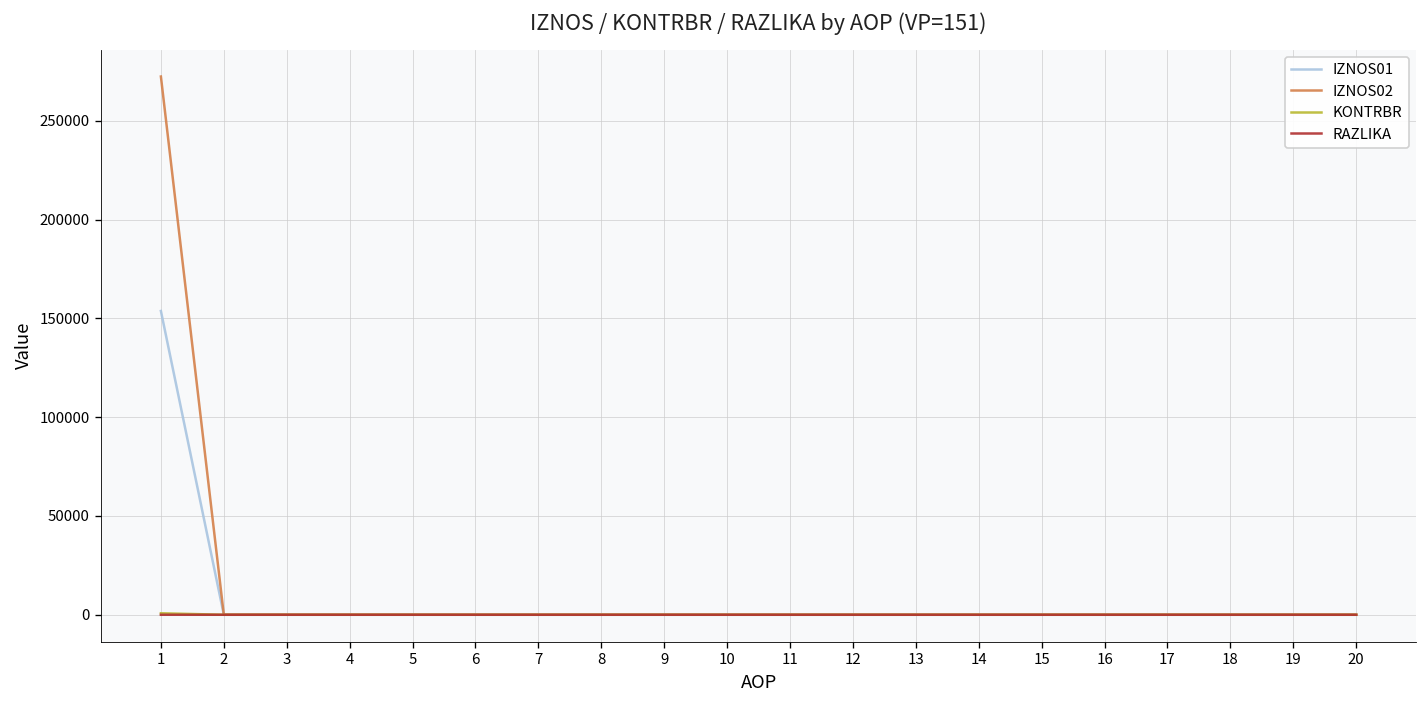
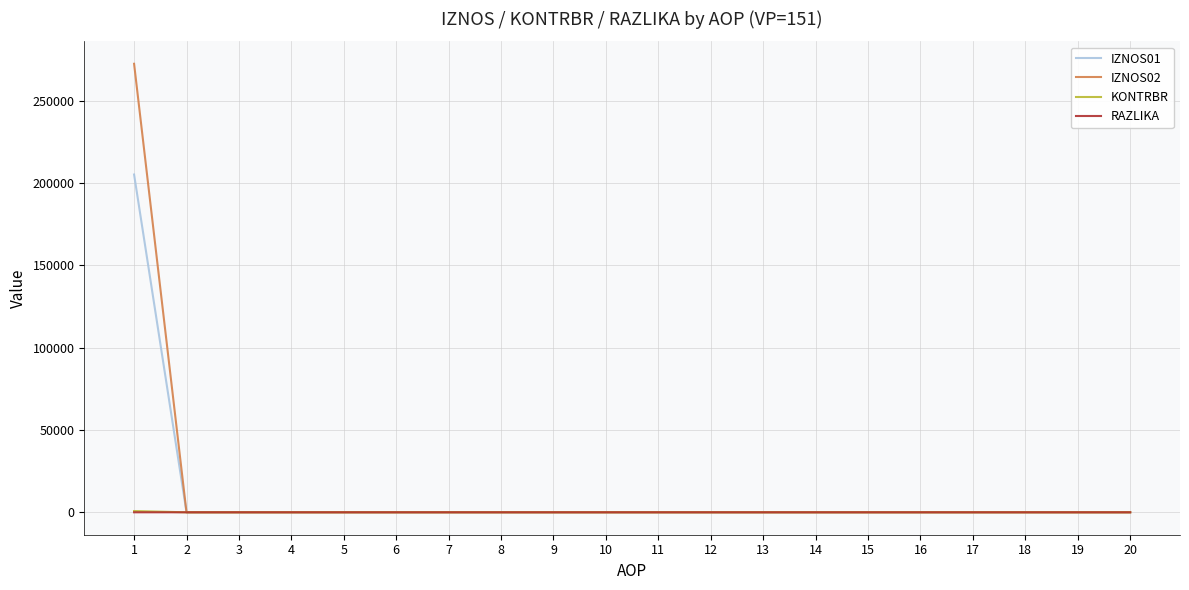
  {
    "IZNOS01": {
-     "1": 154000
+     "1": 205000
    },
    "IZNOS02": {
      "1": 272000
    }
  }
